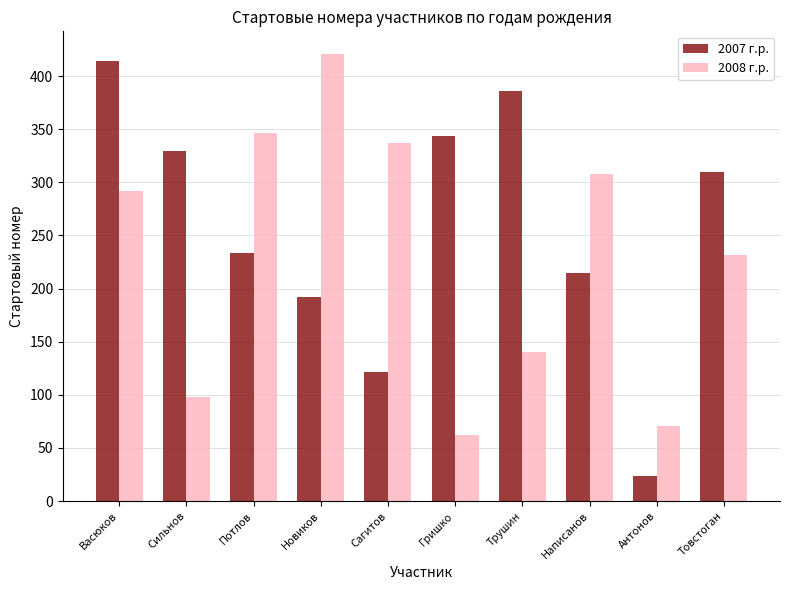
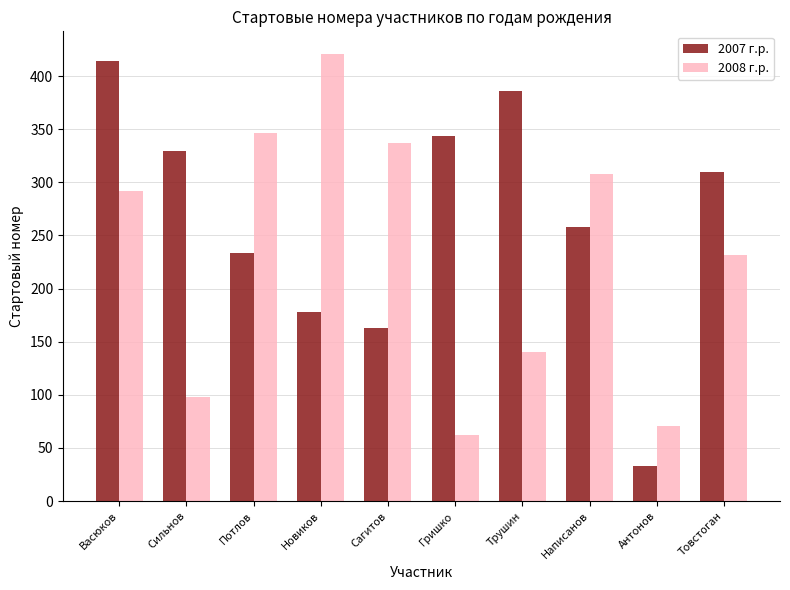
  {
    "2007 г.р.": {
      "Васюков": 414,
      "Сильнов": 329,
      "Потлов": 233,
-     "Новиков": 192,
-     "Сагитов": 121,
+     "Новиков": 178,
+     "Сагитов": 163,
      "Гришко": 344,
      "Трушин": 386,
-     "Написанов": 215,
-     "Антонов": 24,
+     "Написанов": 258,
+     "Антонов": 33,
      "Товстоган": 310
    },
    "2008 г.р.": {
      "Васюков": 292,
      "Сильнов": 98,
      "Потлов": 346,
      "Новиков": 421,
      "Сагитов": 337,
      "Гришко": 62,
      "Трушин": 140,
      "Написанов": 308,
      "Антонов": 71,
      "Товстоган": 232
    }
  }
